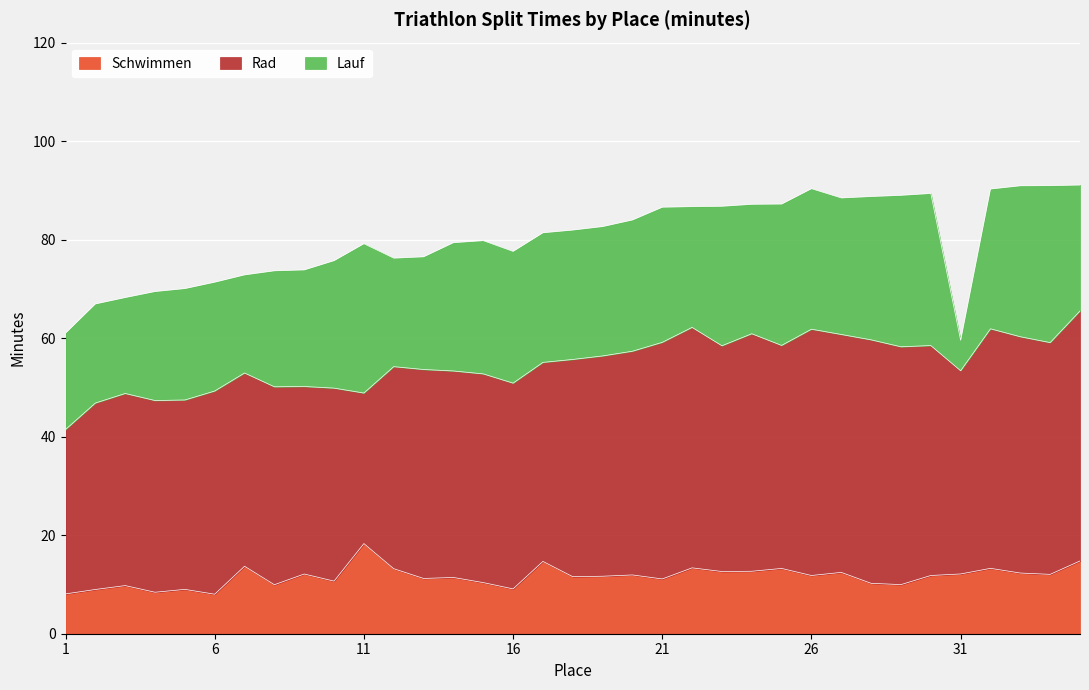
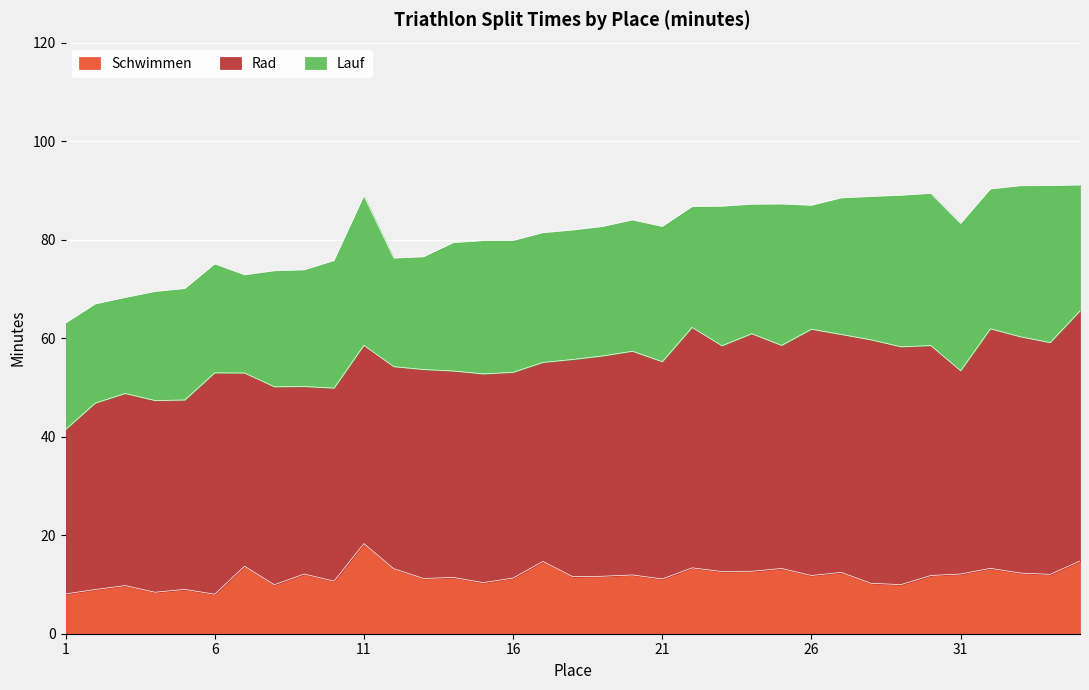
  {
    "Schwimmen": {
      "1": 8,
      "6": 8,
      "11": 18,
-     "16": 9,
+     "16": 11,
      "21": 11,
      "26": 12,
      "31": 12
    },
    "Rad": {
      "1": 33,
-     "6": 41,
-     "11": 31,
+     "6": 45,
+     "11": 40,
      "16": 42,
-     "21": 48,
+     "21": 44,
      "26": 50,
      "31": 41
    },
    "Lauf": {
-     "1": 20,
+     "1": 22,
      "6": 22,
      "11": 30,
      "16": 27,
      "21": 27,
-     "26": 29,
-     "31": 6
+     "26": 25,
+     "31": 30
    }
  }
